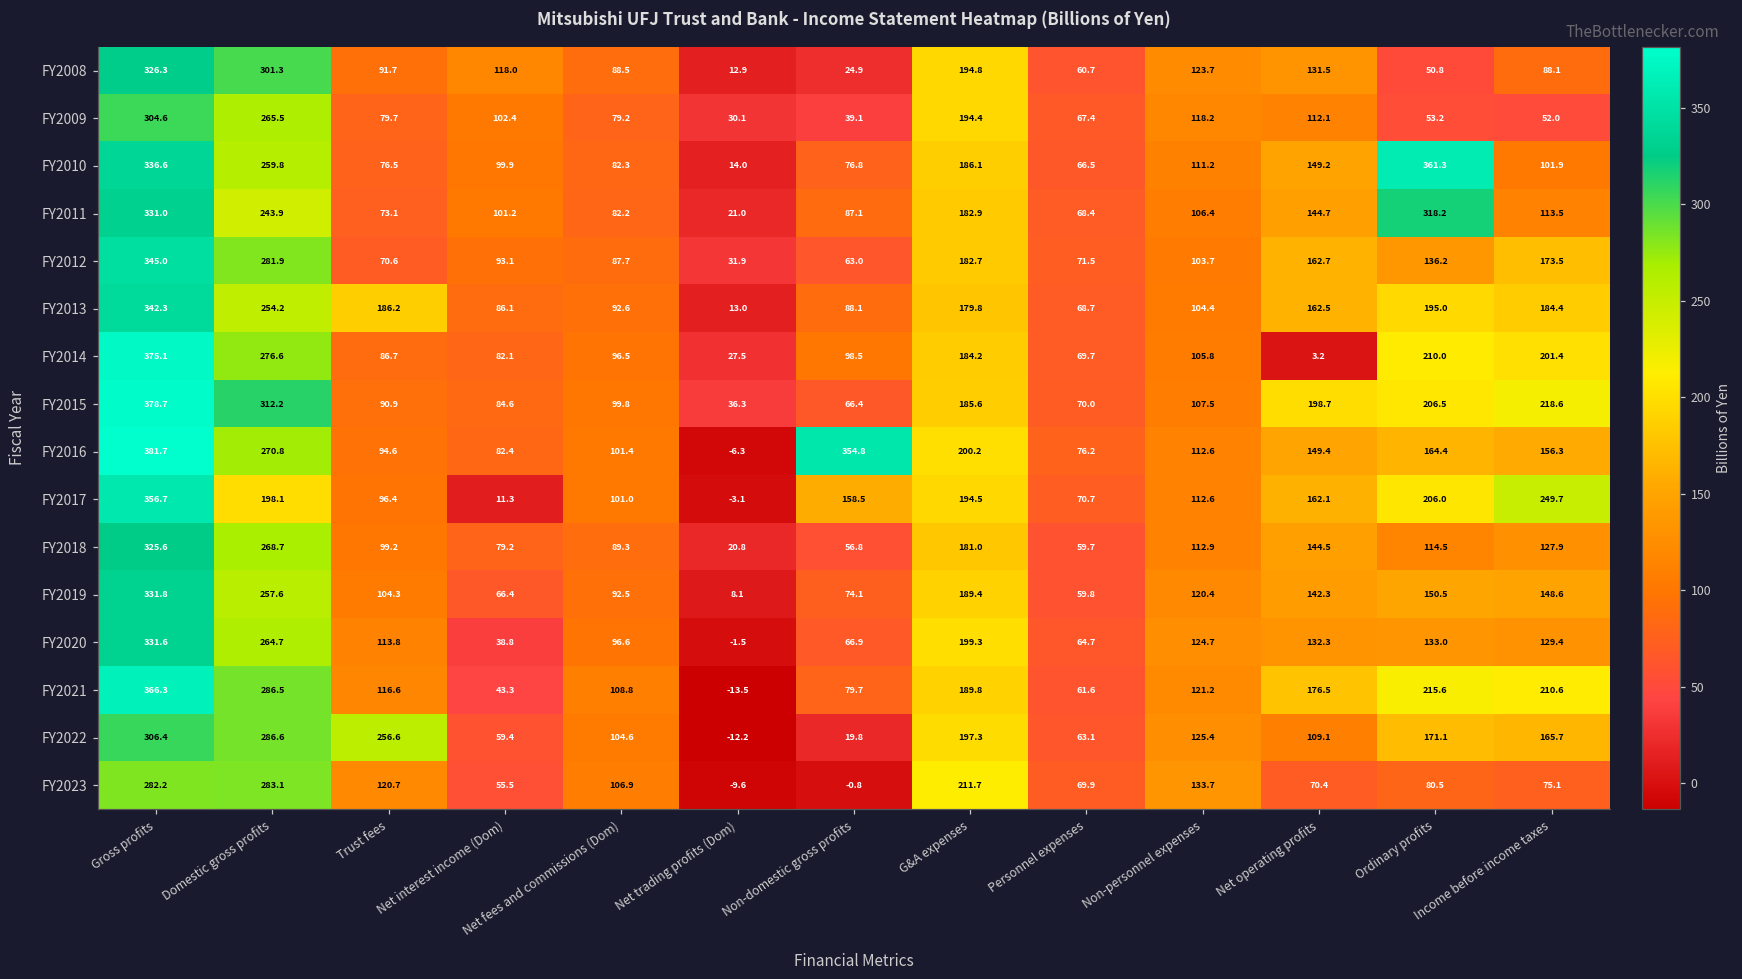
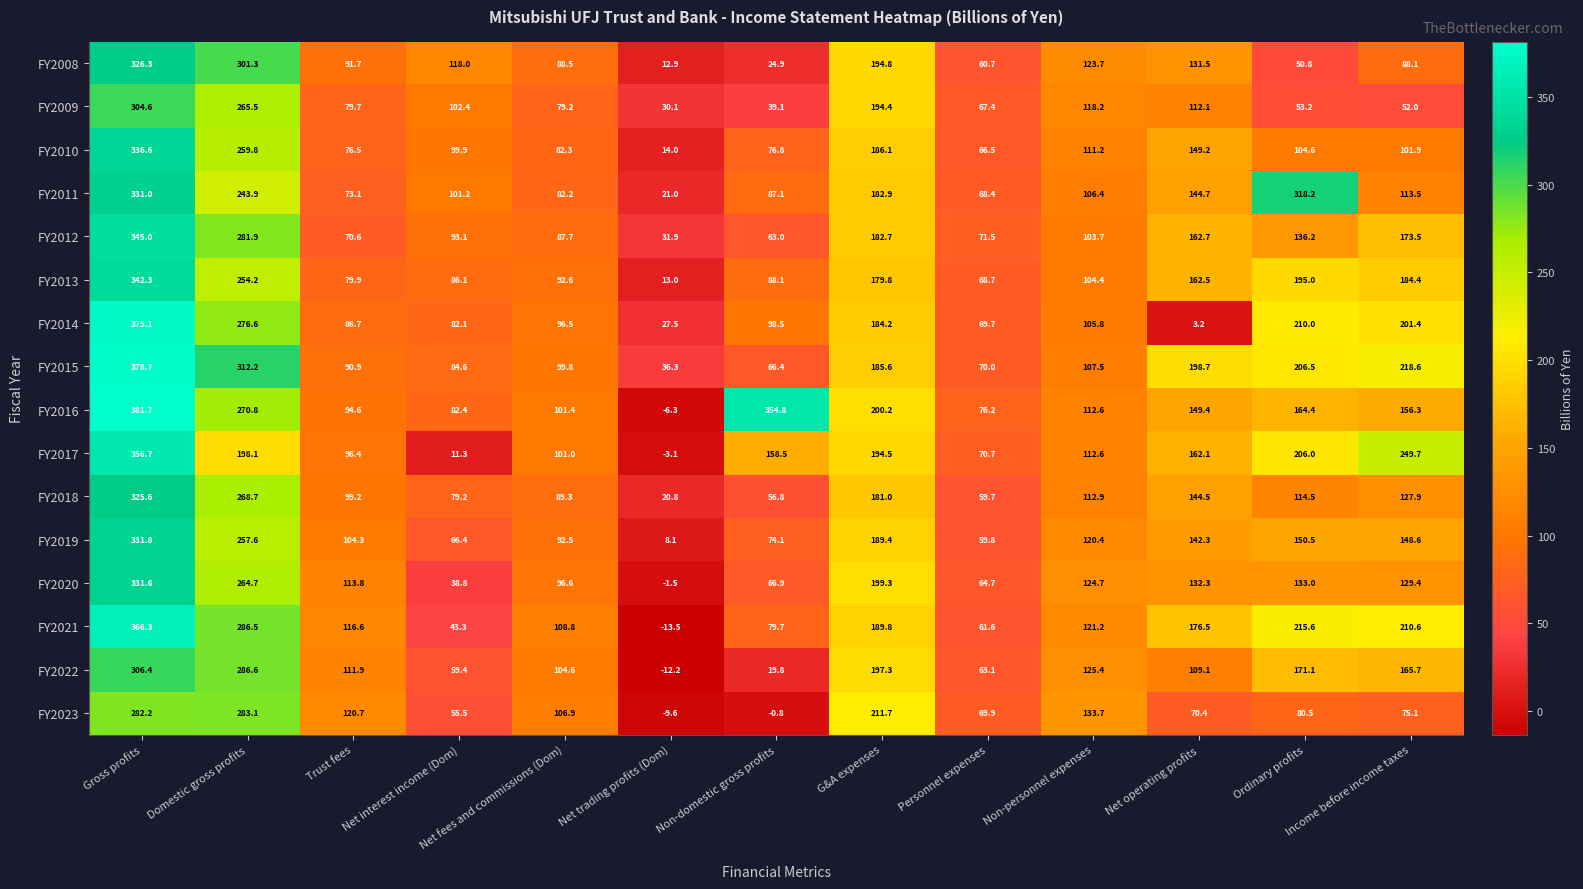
  {
    "FY2010": {
      "Gross profits": 336.6,
      "Domestic gross profits": 259.8,
      "Trust fees": 76.5,
      "Net interest income (Dom)": 99.9,
      "Net fees and commissions (Dom)": 82.3,
      "Net trading profits (Dom)": 14.0,
      "Non-domestic gross profits": 76.8,
      "G&A expenses": 186.1,
      "Personnel expenses": 66.5,
      "Non-personnel expenses": 111.2,
      "Net operating profits": 149.2,
-     "Ordinary profits": 361.3,
+     "Ordinary profits": 104.6,
      "Income before income taxes": 101.9
    },
    "FY2013": {
      "Gross profits": 342.3,
      "Domestic gross profits": 254.2,
-     "Trust fees": 186.2,
+     "Trust fees": 79.9,
      "Net interest income (Dom)": 86.1,
      "Net fees and commissions (Dom)": 92.6,
      "Net trading profits (Dom)": 13.0,
      "Non-domestic gross profits": 88.1,
      "G&A expenses": 179.8,
      "Personnel expenses": 68.7,
      "Non-personnel expenses": 104.4,
      "Net operating profits": 162.5,
      "Ordinary profits": 195.0,
      "Income before income taxes": 184.4
    },
    "FY2022": {
      "Gross profits": 306.4,
      "Domestic gross profits": 286.6,
-     "Trust fees": 256.6,
+     "Trust fees": 111.9,
      "Net interest income (Dom)": 59.4,
      "Net fees and commissions (Dom)": 104.6,
      "Net trading profits (Dom)": -12.2,
      "Non-domestic gross profits": 19.8,
      "G&A expenses": 197.3,
      "Personnel expenses": 63.1,
      "Non-personnel expenses": 125.4,
      "Net operating profits": 109.1,
      "Ordinary profits": 171.1,
      "Income before income taxes": 165.7
    }
  }
